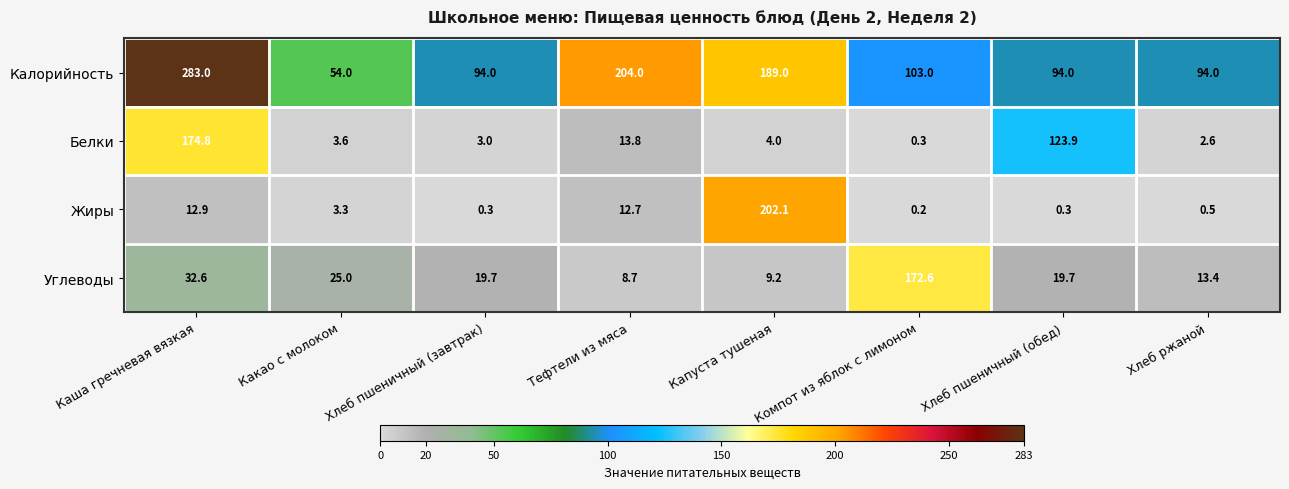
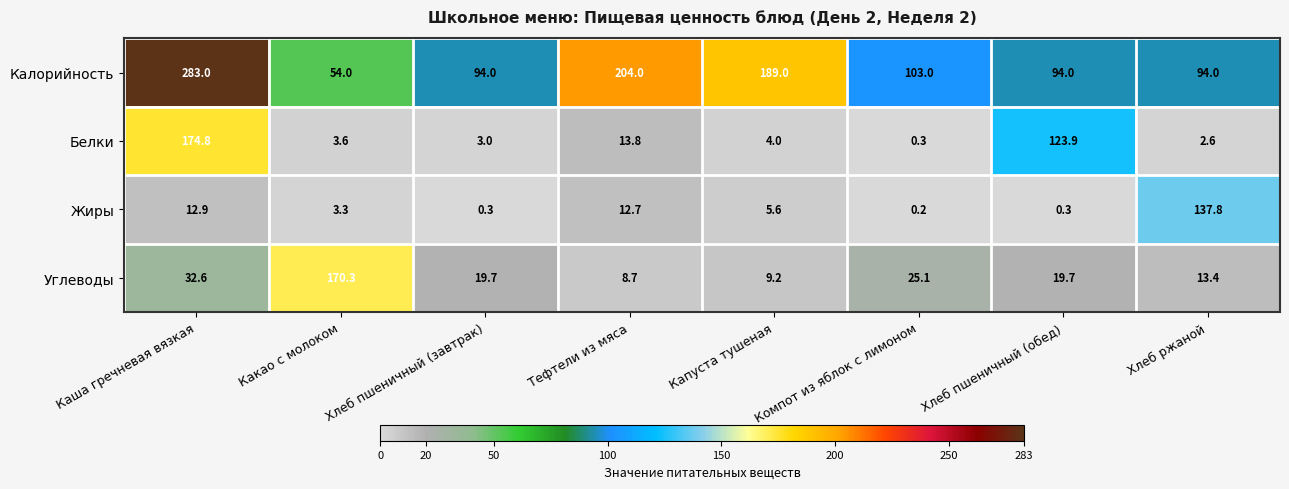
  {
    "Калорийность": {
      "Каша гречневая вязкая": 283.0,
      "Какао с молоком": 54.0,
      "Хлеб пшеничный (завтрак)": 94.0,
      "Тефтели из мяса": 204.0,
      "Капуста тушеная": 189.0,
      "Компот из яблок с лимоном": 103.0,
      "Хлеб пшеничный (обед)": 94.0,
      "Хлеб ржаной": 94.0
    },
    "Белки": {
      "Каша гречневая вязкая": 174.8,
      "Какао с молоком": 3.6,
      "Хлеб пшеничный (завтрак)": 3.0,
      "Тефтели из мяса": 13.8,
      "Капуста тушеная": 4.0,
      "Компот из яблок с лимоном": 0.3,
      "Хлеб пшеничный (обед)": 123.9,
      "Хлеб ржаной": 2.6
    },
    "Жиры": {
      "Каша гречневая вязкая": 12.9,
      "Какао с молоком": 3.3,
      "Хлеб пшеничный (завтрак)": 0.3,
      "Тефтели из мяса": 12.7,
-     "Капуста тушеная": 202.1,
+     "Капуста тушеная": 5.6,
      "Компот из яблок с лимоном": 0.2,
      "Хлеб пшеничный (обед)": 0.3,
-     "Хлеб ржаной": 0.5
+     "Хлеб ржаной": 137.8
    },
    "Углеводы": {
      "Каша гречневая вязкая": 32.6,
-     "Какао с молоком": 25.0,
+     "Какао с молоком": 170.3,
      "Хлеб пшеничный (завтрак)": 19.7,
      "Тефтели из мяса": 8.7,
      "Капуста тушеная": 9.2,
-     "Компот из яблок с лимоном": 172.6,
+     "Компот из яблок с лимоном": 25.1,
      "Хлеб пшеничный (обед)": 19.7,
      "Хлеб ржаной": 13.4
    }
  }
